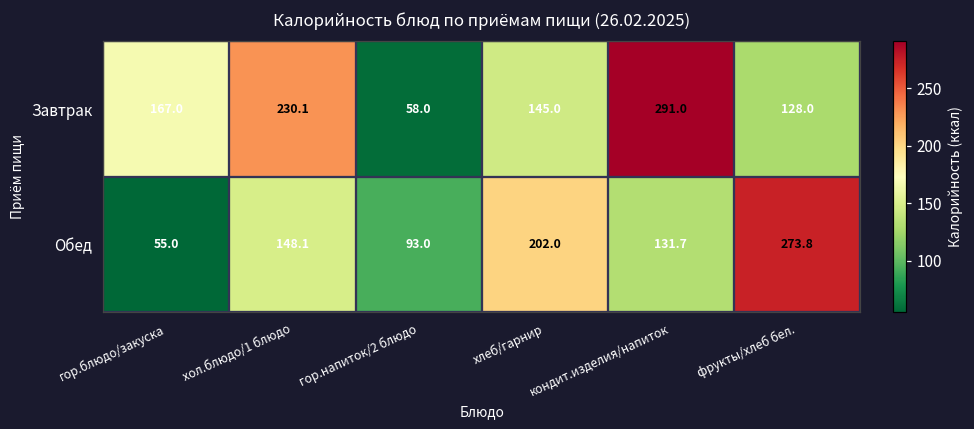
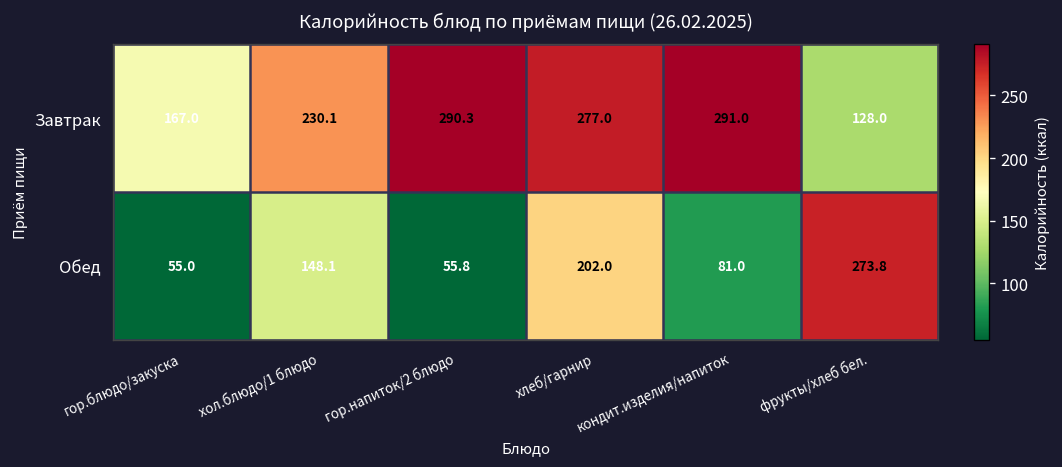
  {
    "Завтрак": {
      "гор.блюдо/закуска": 167.0,
      "хол.блюдо/1 блюдо": 230.1,
-     "гор.напиток/2 блюдо": 58.0,
-     "хлеб/гарнир": 145.0,
+     "гор.напиток/2 блюдо": 290.3,
+     "хлеб/гарнир": 277.0,
      "кондит.изделия/напиток": 291.0,
      "фрукты/хлеб бел.": 128.0
    },
    "Обед": {
      "гор.блюдо/закуска": 55.0,
      "хол.блюдо/1 блюдо": 148.1,
-     "гор.напиток/2 блюдо": 93.0,
+     "гор.напиток/2 блюдо": 55.8,
      "хлеб/гарнир": 202.0,
-     "кондит.изделия/напиток": 131.7,
+     "кондит.изделия/напиток": 81.0,
      "фрукты/хлеб бел.": 273.8
    }
  }
